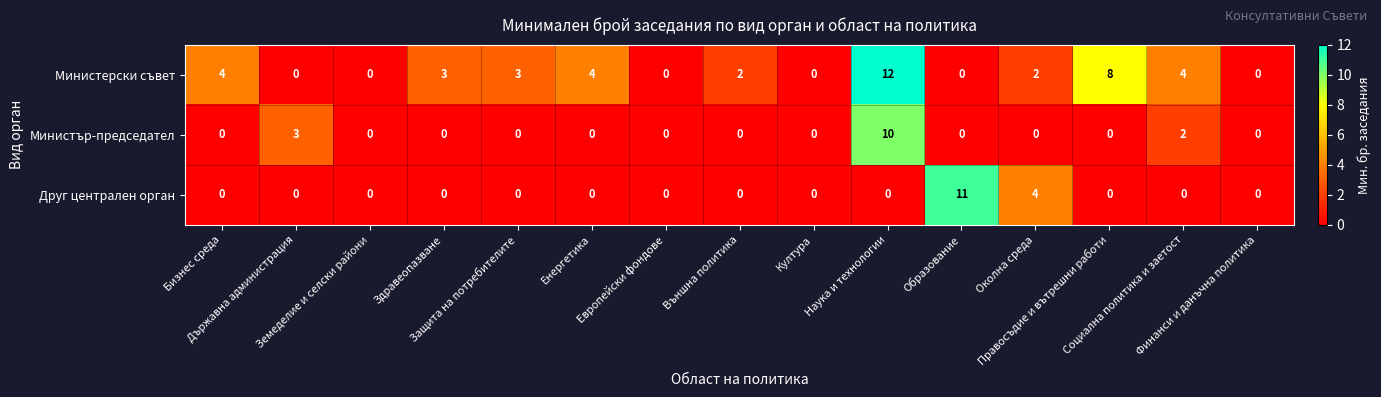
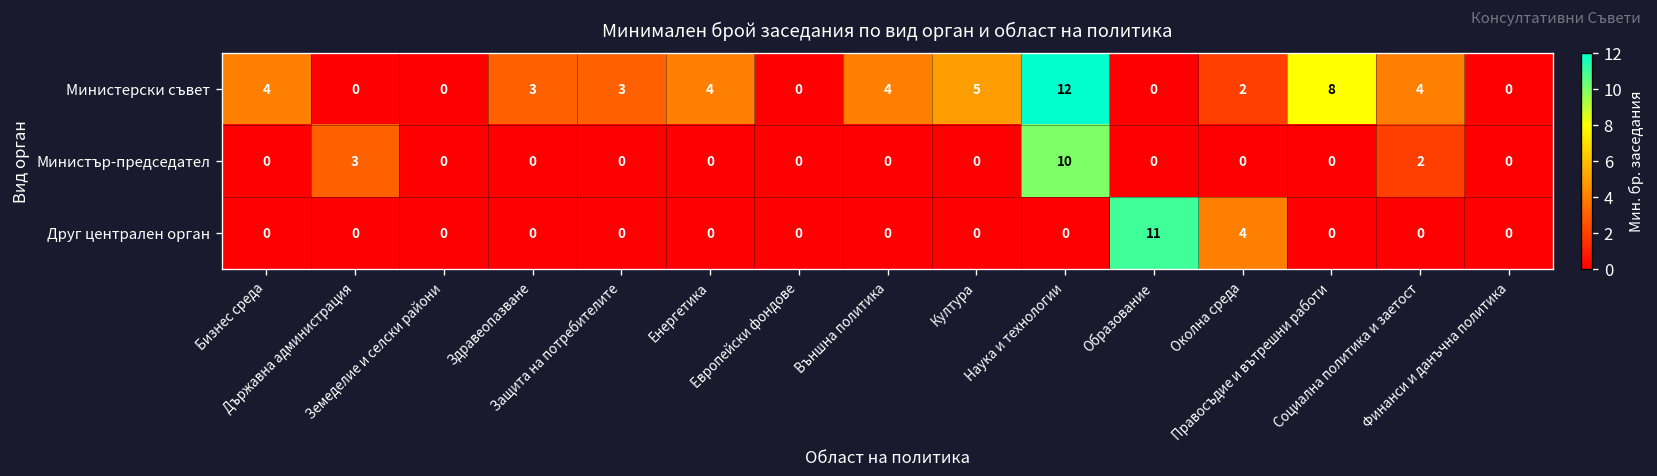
  {
    "Министерски съвет": {
      "Бизнес среда": 4,
      "Държавна администрация": 0,
      "Земеделие и селски райони": 0,
      "Здравеопазване": 3,
      "Защита на потребителите": 3,
      "Енергетика": 4,
      "Европейски фондове": 0,
-     "Външна политика": 2,
-     "Култура": 0,
+     "Външна политика": 4,
+     "Култура": 5,
      "Наука и технологии": 12,
      "Образование": 0,
      "Околна среда": 2,
      "Правосъдие и вътрешни работи": 8,
      "Социална политика и заетост": 4,
      "Финанси и данъчна политика": 0
    },
    "Министър-председател": {
      "Бизнес среда": 0,
      "Държавна администрация": 3,
      "Земеделие и селски райони": 0,
      "Здравеопазване": 0,
      "Защита на потребителите": 0,
      "Енергетика": 0,
      "Европейски фондове": 0,
      "Външна политика": 0,
      "Култура": 0,
      "Наука и технологии": 10,
      "Образование": 0,
      "Околна среда": 0,
      "Правосъдие и вътрешни работи": 0,
      "Социална политика и заетост": 2,
      "Финанси и данъчна политика": 0
    },
    "Друг централен орган": {
      "Бизнес среда": 0,
      "Държавна администрация": 0,
      "Земеделие и селски райони": 0,
      "Здравеопазване": 0,
      "Защита на потребителите": 0,
      "Енергетика": 0,
      "Европейски фондове": 0,
      "Външна политика": 0,
      "Култура": 0,
      "Наука и технологии": 0,
      "Образование": 11,
      "Околна среда": 4,
      "Правосъдие и вътрешни работи": 0,
      "Социална политика и заетост": 0,
      "Финанси и данъчна политика": 0
    }
  }
